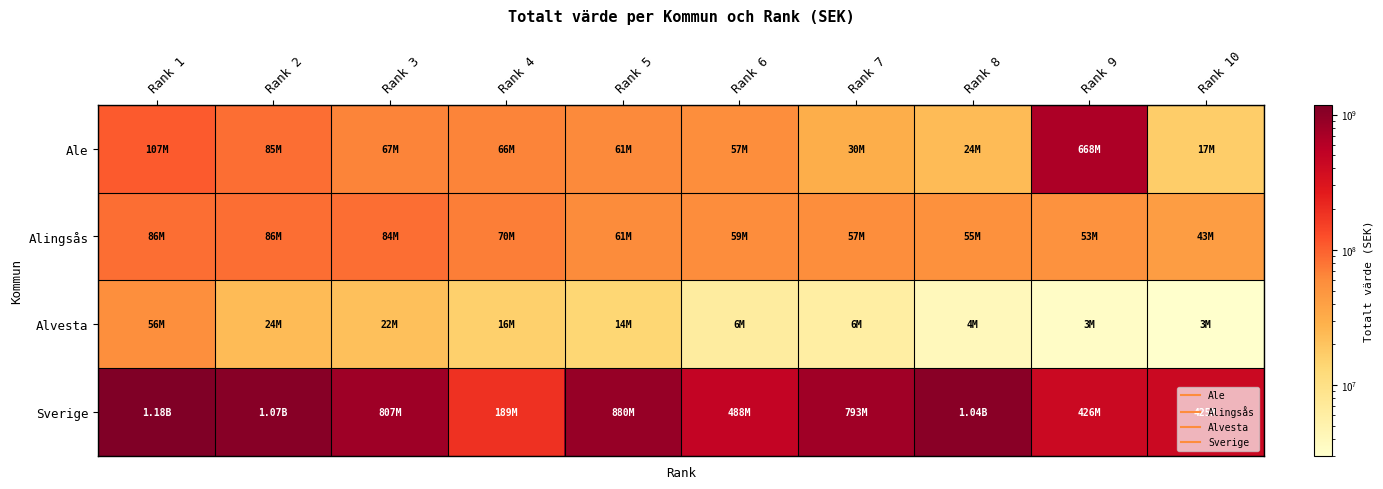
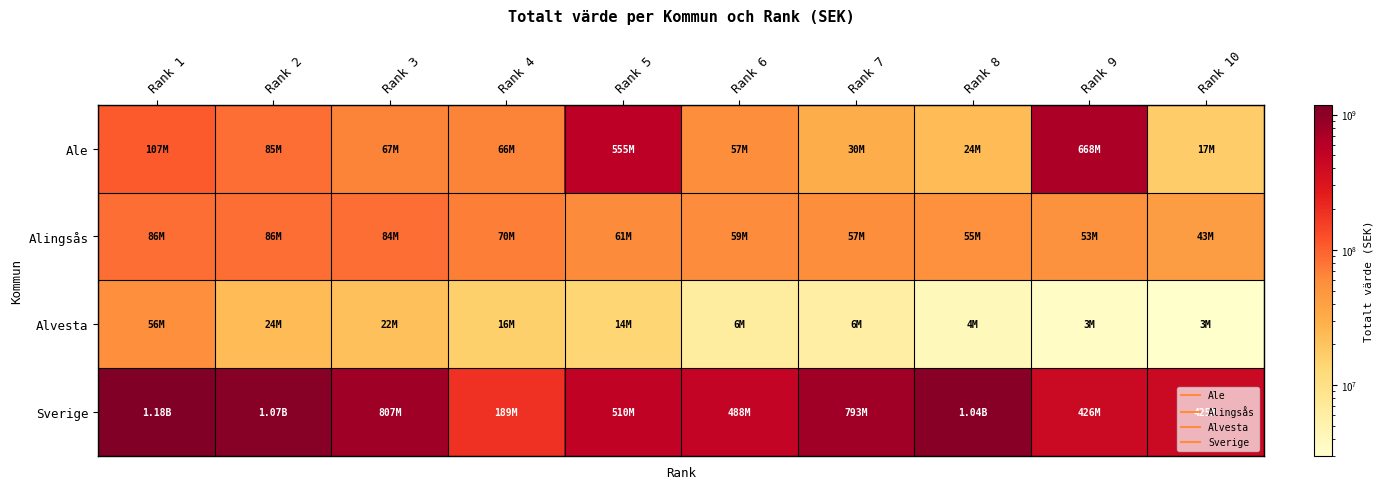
  {
    "Ale": {
      "Rank 1": "107M",
      "Rank 2": "85M",
      "Rank 3": "67M",
      "Rank 4": "66M",
-     "Rank 5": "61M",
+     "Rank 5": "555M",
      "Rank 6": "57M",
      "Rank 7": "30M",
      "Rank 8": "24M",
      "Rank 9": "668M",
      "Rank 10": "17M"
    },
    "Alingsås": {
      "Rank 1": "86M",
      "Rank 2": "86M",
      "Rank 3": "84M",
      "Rank 4": "70M",
      "Rank 5": "61M",
      "Rank 6": "59M",
      "Rank 7": "57M",
      "Rank 8": "55M",
      "Rank 9": "53M",
      "Rank 10": "43M"
    },
    "Alvesta": {
      "Rank 1": "56M",
      "Rank 2": "24M",
      "Rank 3": "22M",
      "Rank 4": "16M",
      "Rank 5": "14M",
      "Rank 6": "6M",
      "Rank 7": "6M",
      "Rank 8": "4M",
      "Rank 9": "3M",
      "Rank 10": "3M"
    },
    "Sverige": {
      "Rank 1": "1.18B",
      "Rank 2": "1.07B",
      "Rank 3": "807M",
      "Rank 4": "189M",
-     "Rank 5": "880M",
+     "Rank 5": "510M",
      "Rank 6": "488M",
      "Rank 7": "793M",
      "Rank 8": "1.04B",
      "Rank 9": "426M"
    }
  }
